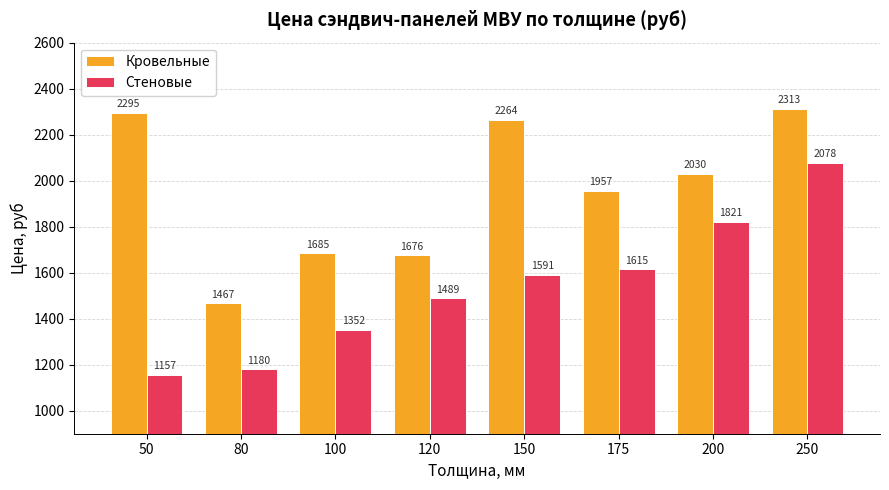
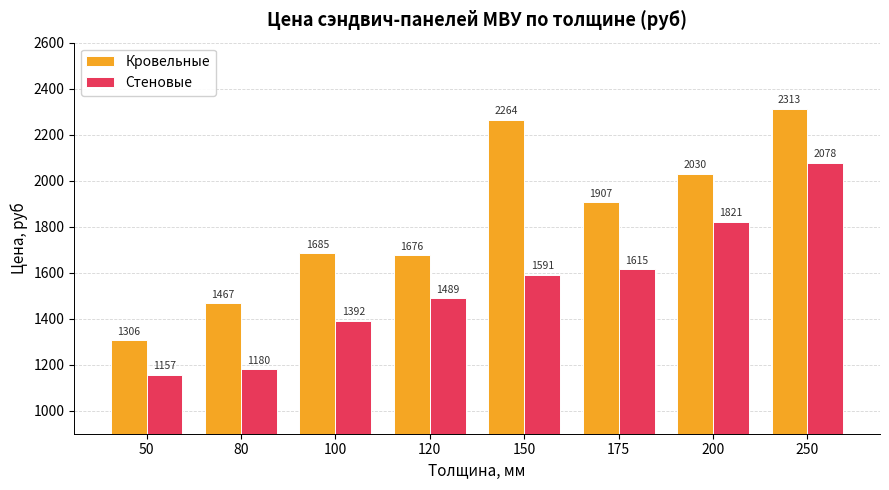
  {
    "Кровельные": {
-     "50": 2295,
+     "50": 1306,
      "80": 1467,
      "100": 1685,
      "120": 1676,
      "150": 2264,
-     "175": 1957,
+     "175": 1907,
      "200": 2030,
      "250": 2313
    },
    "Стеновые": {
      "50": 1157,
      "80": 1180,
-     "100": 1352,
+     "100": 1392,
      "120": 1489,
      "150": 1591,
      "175": 1615,
      "200": 1821,
      "250": 2078
    }
  }
